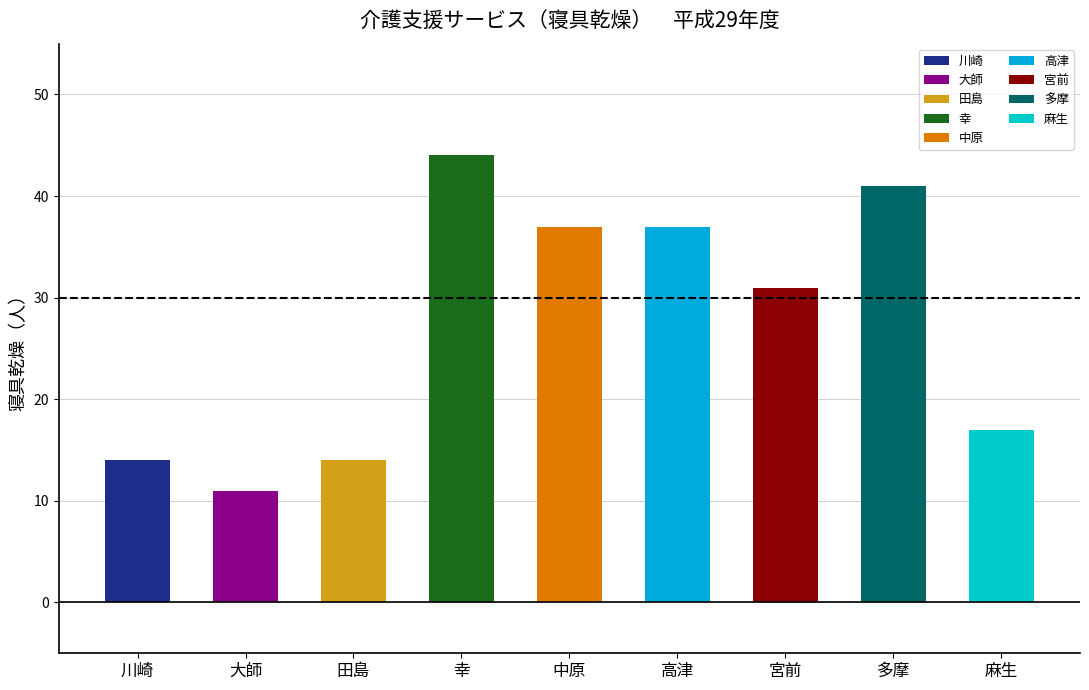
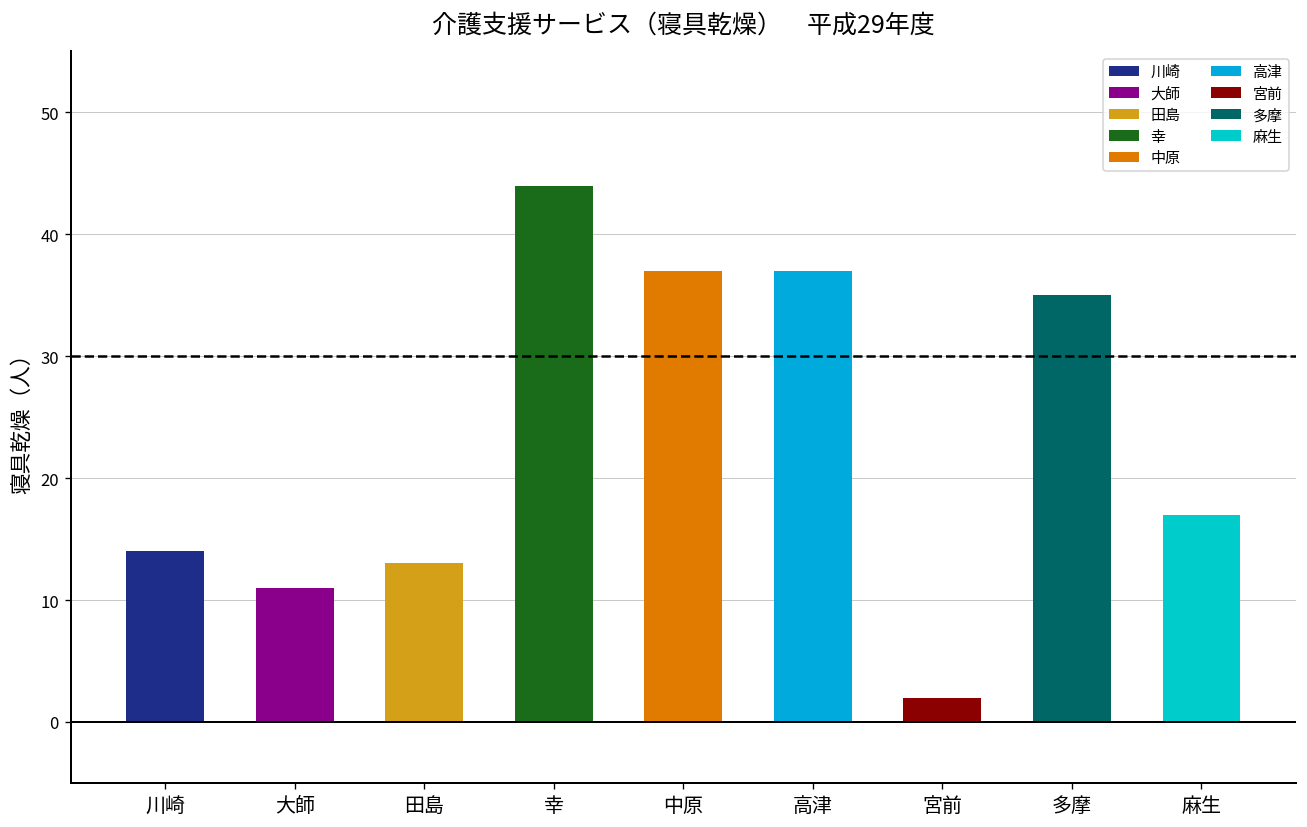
  {
    "川崎": 14,
    "大師": 11,
-   "田島": 14,
+   "田島": 13,
    "幸": 44,
    "中原": 37,
    "高津": 37,
-   "宮前": 31,
-   "多摩": 41,
+   "宮前": 2,
+   "多摩": 35,
    "麻生": 17
  }
